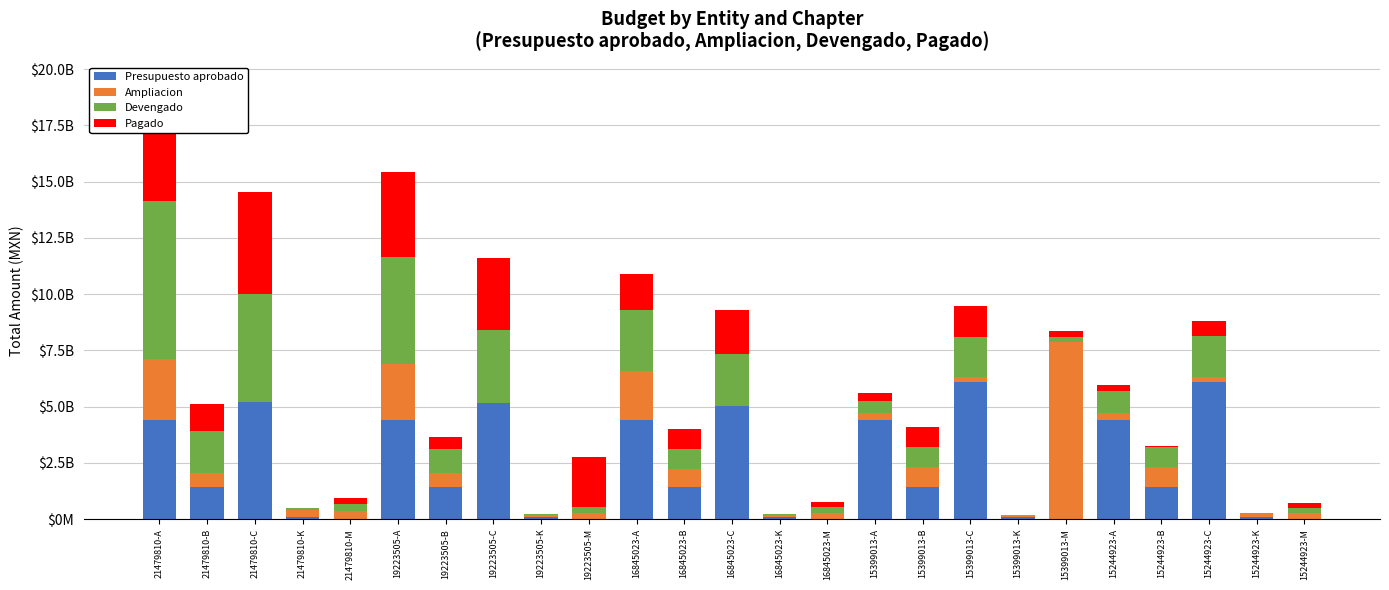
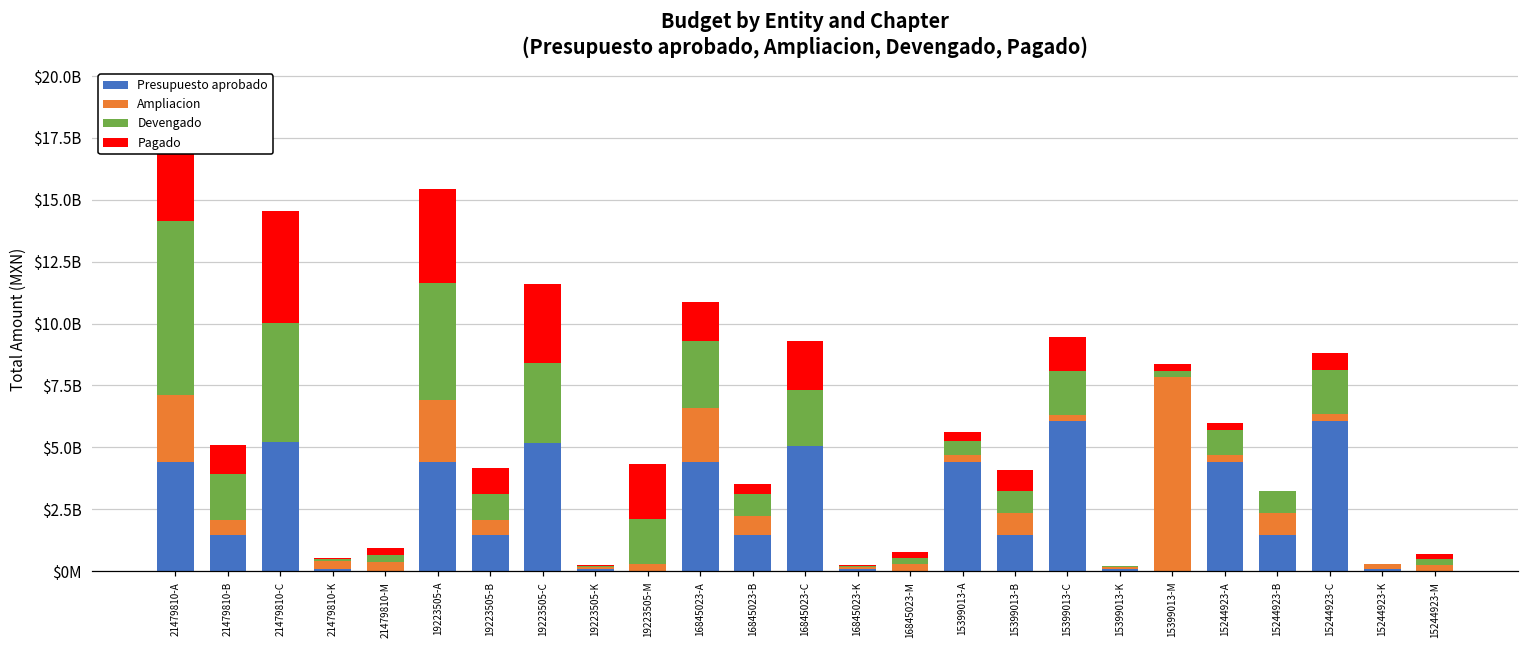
  {
    "Presupuesto aprobado": {
      "21479810-A": "$4400000000",
      "21479810-B": "$1400000000",
      "21479810-M": "$0",
      "19223505-A": "$4400000000",
      "19223505-B": "$1400000000",
      "19223505-M": "$0",
      "16845023-A": "$4400000000",
      "16845023-B": "$1400000000",
      "16845023-M": "$0",
      "15399013-A": "$4400000000",
      "15399013-B": "$1400000000",
      "15399013-C": "$6100000000",
      "15399013-M": "$0",
      "15244923-A": "$4400000000",
      "15244923-B": "$1400000000",
      "15244923-C": "$6100000000",
      "15244923-M": "$0"
    },
    "Ampliacion": {
      "21479810-A": "$2700000000",
      "21479810-B": "$600000000",
      "21479810-K": "$300000000",
      "21479810-M": "$400000000",
      "19223505-A": "$2500000000",
      "19223505-B": "$600000000",
      "19223505-M": "$300000000",
      "16845023-A": "$2200000000",
      "16845023-B": "$800000000",
      "16845023-M": "$300000000",
      "15399013-A": "$300000000",
      "15399013-B": "$900000000",
      "15399013-C": "$200000000",
      "15399013-M": "$7900000000",
      "15244923-A": "$300000000",
      "15244923-B": "$900000000",
      "15244923-C": "$200000000",
      "15244923-K": "$200000000",
      "15244923-M": "$300000000"
    },
    "Devengado": {
      "21479810-A": "$7000000000",
      "21479810-B": "$1900000000",
      "21479810-C": "$4800000000",
      "21479810-M": "$300000000",
      "19223505-A": "$4700000000",
      "19223505-B": "$1100000000",
      "19223505-C": "$3200000000",
-     "19223505-M": "$200000000",
+     "19223505-M": "$1800000000",
      "16845023-A": "$2700000000",
      "16845023-B": "$900000000",
      "16845023-C": "$2300000000",
      "16845023-M": "$200000000",
      "15399013-A": "$600000000",
      "15399013-B": "$900000000",
      "15399013-C": "$1800000000",
      "15399013-M": "$200000000",
      "15244923-A": "$1000000000",
      "15244923-B": "$900000000",
      "15244923-C": "$1800000000",
      "15244923-M": "$200000000"
    },
    "Pagado": {
      "21479810-B": "$1200000000",
      "21479810-C": "$4500000000",
      "21479810-M": "$300000000",
      "19223505-A": "$3800000000",
-     "19223505-B": "$500000000",
+     "19223505-B": "$1000000000",
      "19223505-C": "$3200000000",
      "19223505-M": "$2200000000",
      "16845023-A": "$1600000000",
-     "16845023-B": "$900000000",
+     "16845023-B": "$400000000",
      "16845023-C": "$2000000000",
      "16845023-M": "$200000000",
      "15399013-A": "$300000000",
      "15399013-B": "$900000000",
      "15399013-C": "$1400000000",
      "15399013-M": "$200000000",
      "15244923-A": "$300000000",
      "15244923-C": "$700000000",
      "15244923-M": "$200000000"
    }
  }
